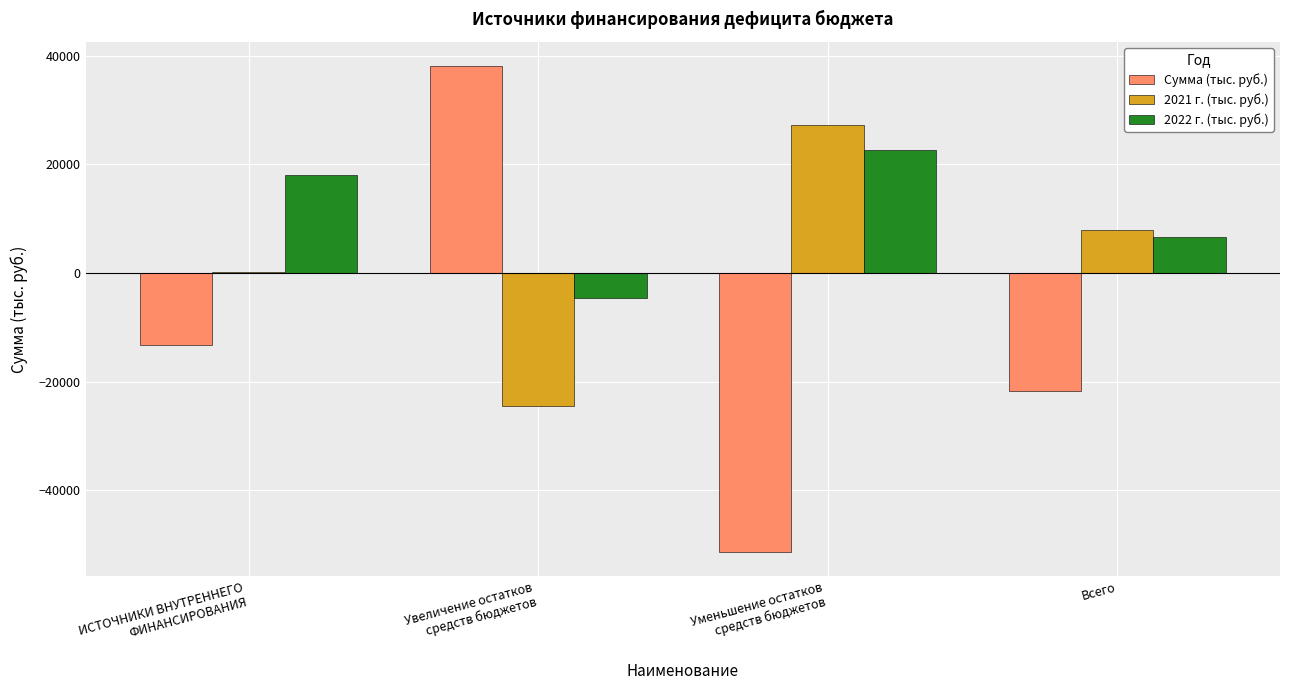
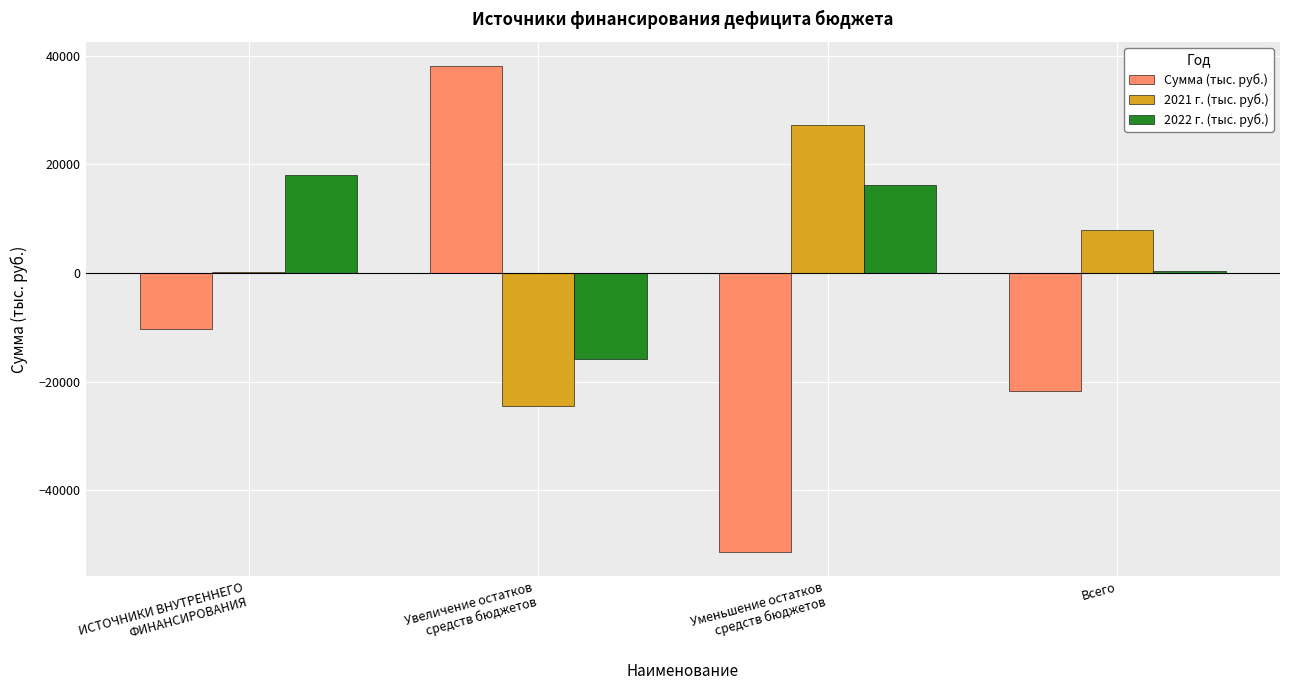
  {
    "Сумма (тыс. руб.)": {
-     "ИСТОЧНИКИ ВНУТРЕННЕГО ФИНАНСИРОВАНИЯ": -13000,
+     "ИСТОЧНИКИ ВНУТРЕННЕГО ФИНАНСИРОВАНИЯ": -10000,
      "Увеличение остатков средств бюджетов": 38000,
      "Уменьшение остатков средств бюджетов": -51000,
      "Всего": -22000
    },
    "2021 г. (тыс. руб.)": {
      "Увеличение остатков средств бюджетов": -24000,
      "Уменьшение остатков средств бюджетов": 27000,
      "Всего": 8000
    },
    "2022 г. (тыс. руб.)": {
      "ИСТОЧНИКИ ВНУТРЕННЕГО ФИНАНСИРОВАНИЯ": 18000,
-     "Увеличение остатков средств бюджетов": -5000,
-     "Уменьшение остатков средств бюджетов": 23000,
-     "Всего": 7000
+     "Увеличение остатков средств бюджетов": -16000,
+     "Уменьшение остатков средств бюджетов": 16000,
+     "Всего": 0
    }
  }
